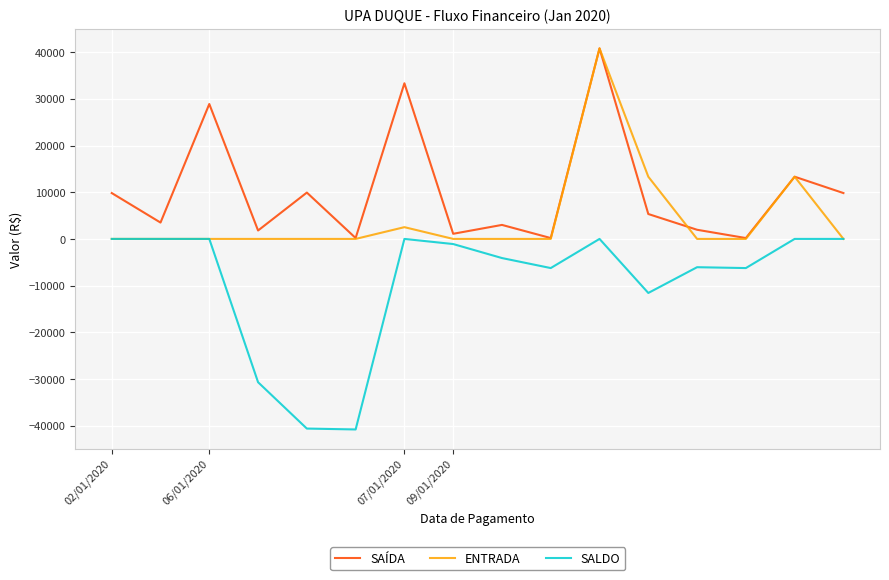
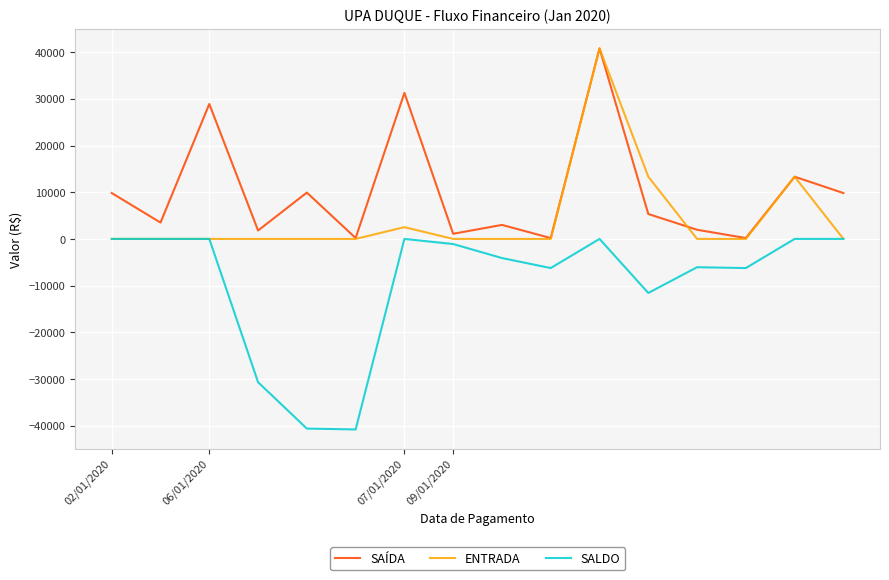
  {
    "SAÍDA": {
-     "07/01/2020": 33000
+     "07/01/2020": 31000
    },
    "ENTRADA": {
      "07/01/2020": 3000
    },
    "SALDO": {
      "07/01/2020": 0
    }
  }
